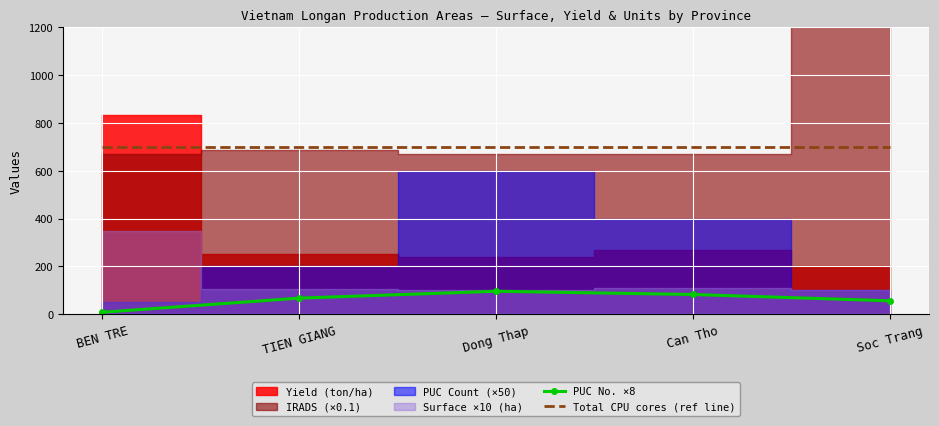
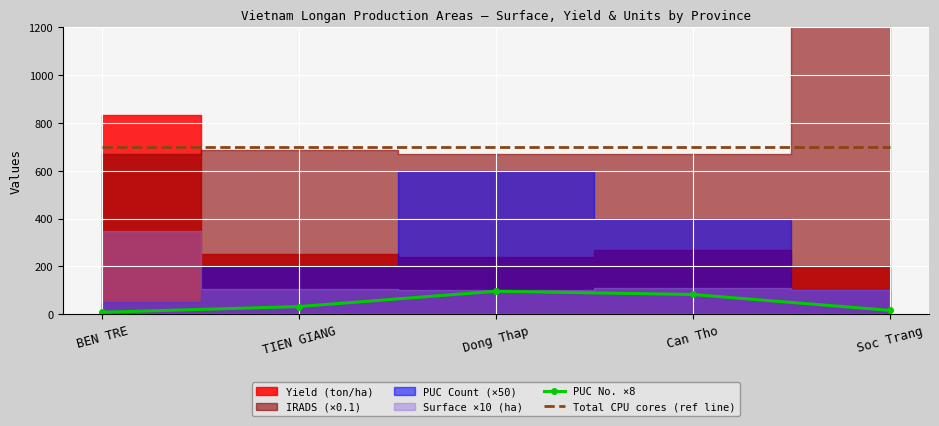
  {
    "PUC No. ×8": {
      "BEN TRE": 10,
-     "TIEN GIANG": 70,
+     "TIEN GIANG": 30,
      "Dong Thap": 100,
      "Can Tho": 80,
-     "Soc Trang": 60
+     "Soc Trang": 20
    },
    "Total CPU cores (ref line)": {
      "BEN TRE": 700,
      "TIEN GIANG": 700,
      "Dong Thap": 700,
      "Can Tho": 700,
      "Soc Trang": 700
    }
  }
